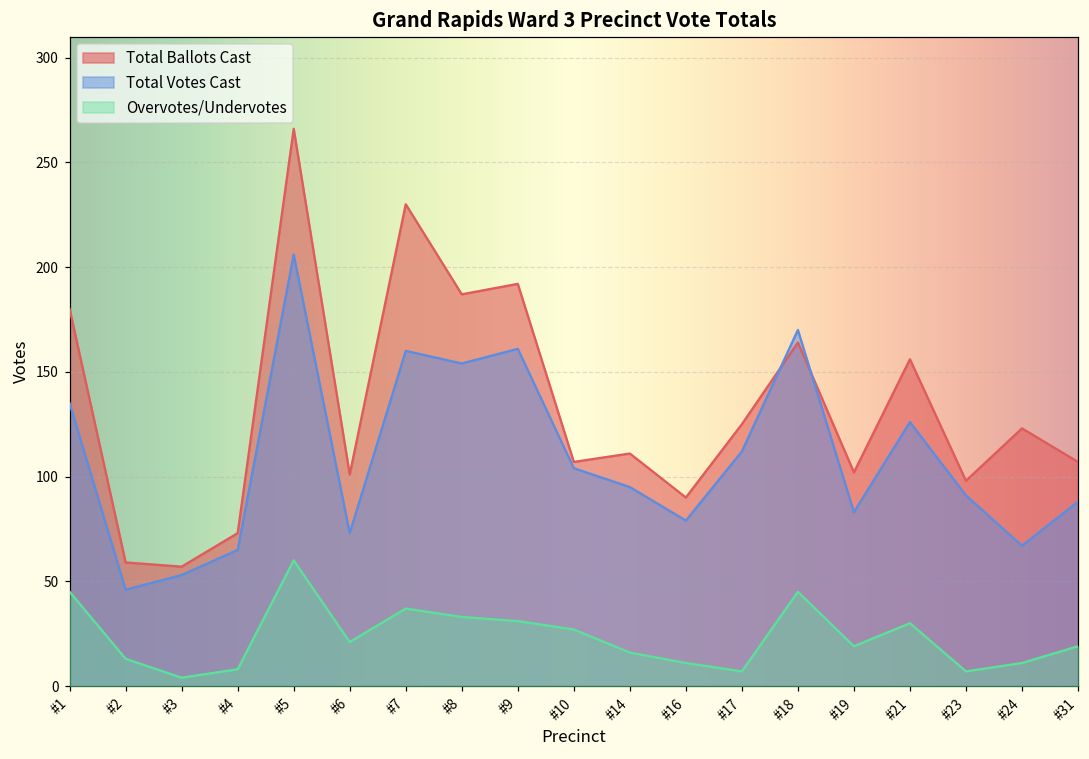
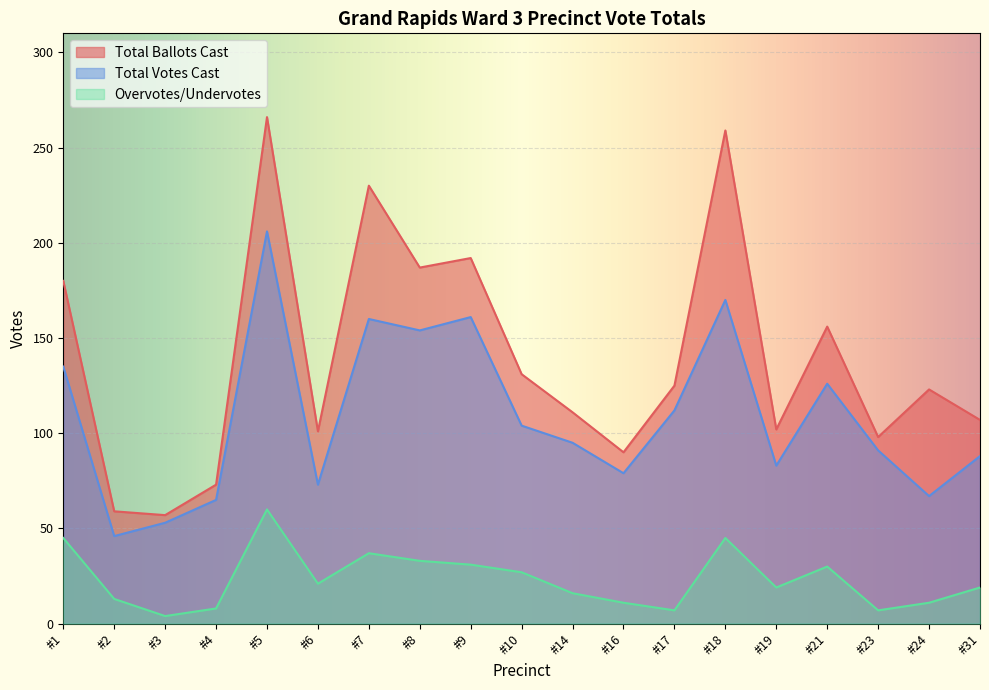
  {
    "Total Ballots Cast": {
      "#1": 180,
      "#2": 59,
      "#3": 57,
      "#4": 73,
      "#5": 266,
      "#6": 101,
      "#7": 230,
      "#8": 187,
      "#9": 192,
-     "#10": 107,
+     "#10": 131,
      "#14": 111,
      "#16": 90,
      "#17": 125,
-     "#18": 164,
+     "#18": 259,
      "#19": 102,
      "#21": 156,
      "#23": 98,
      "#24": 123,
      "#31": 107
    },
    "Total Votes Cast": {
      "#1": 135,
      "#2": 46,
      "#3": 53,
      "#4": 65,
      "#5": 206,
      "#6": 73,
      "#7": 160,
      "#8": 154,
      "#9": 161,
      "#10": 104,
      "#14": 95,
      "#16": 79,
      "#17": 112,
      "#18": 170,
      "#19": 83,
      "#21": 126,
      "#23": 91,
      "#24": 67,
      "#31": 88
    },
    "Overvotes/Undervotes": {
      "#1": 45,
      "#2": 13,
      "#3": 4,
      "#4": 8,
      "#5": 60,
      "#6": 21,
      "#7": 37,
      "#8": 33,
      "#9": 31,
      "#10": 27,
      "#14": 16,
      "#16": 11,
      "#17": 7,
      "#18": 45,
      "#19": 19,
      "#21": 30,
      "#23": 7,
      "#24": 11,
      "#31": 19
    }
  }
